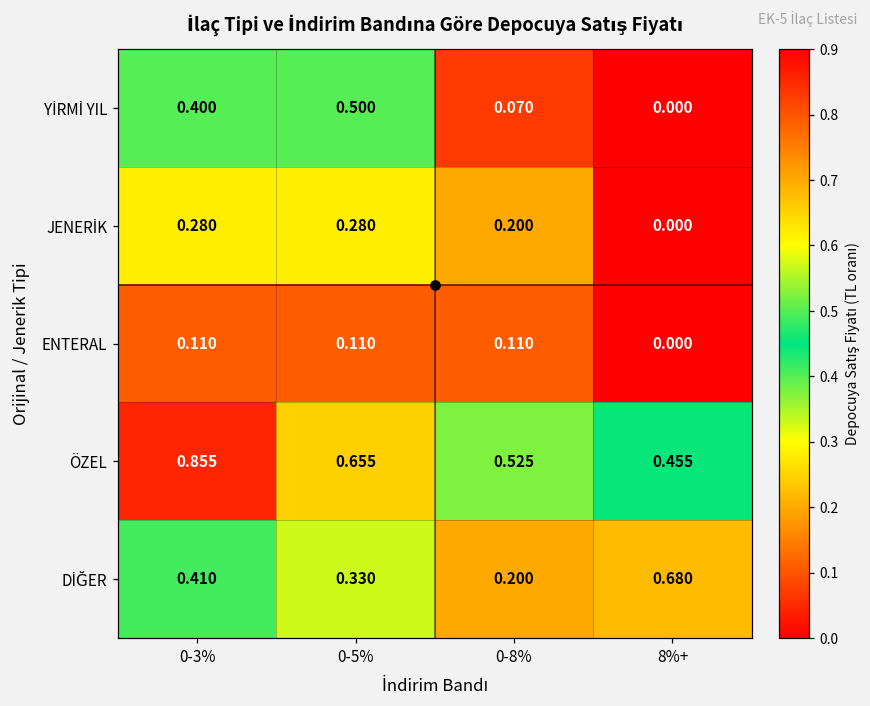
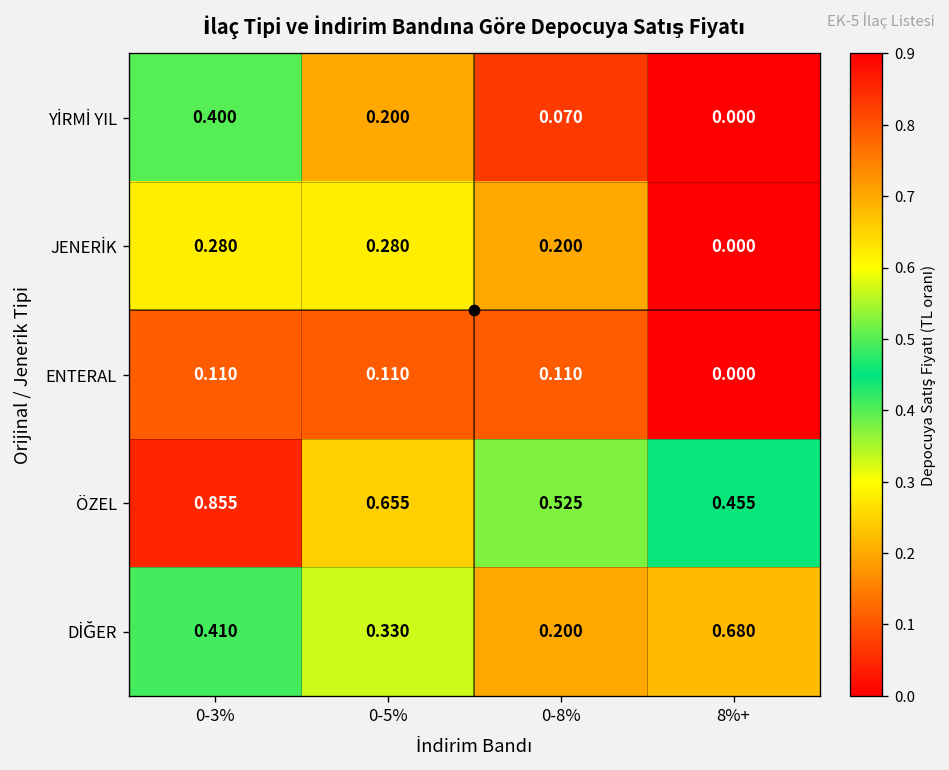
  {
    "YİRMİ YIL": {
      "0-3%": 0.400,
-     "0-5%": 0.500,
+     "0-5%": 0.200,
      "0-8%": 0.070,
      "8%+": 0.000
    },
    "JENERİK": {
      "0-3%": 0.280,
      "0-5%": 0.280,
      "0-8%": 0.200,
      "8%+": 0.000
    },
    "ENTERAL": {
      "0-3%": 0.110,
      "0-5%": 0.110,
      "0-8%": 0.110,
      "8%+": 0.000
    },
    "ÖZEL": {
      "0-3%": 0.855,
      "0-5%": 0.655,
      "0-8%": 0.525,
      "8%+": 0.455
    },
    "DİĞER": {
      "0-3%": 0.410,
      "0-5%": 0.330,
      "0-8%": 0.200,
      "8%+": 0.680
    }
  }
